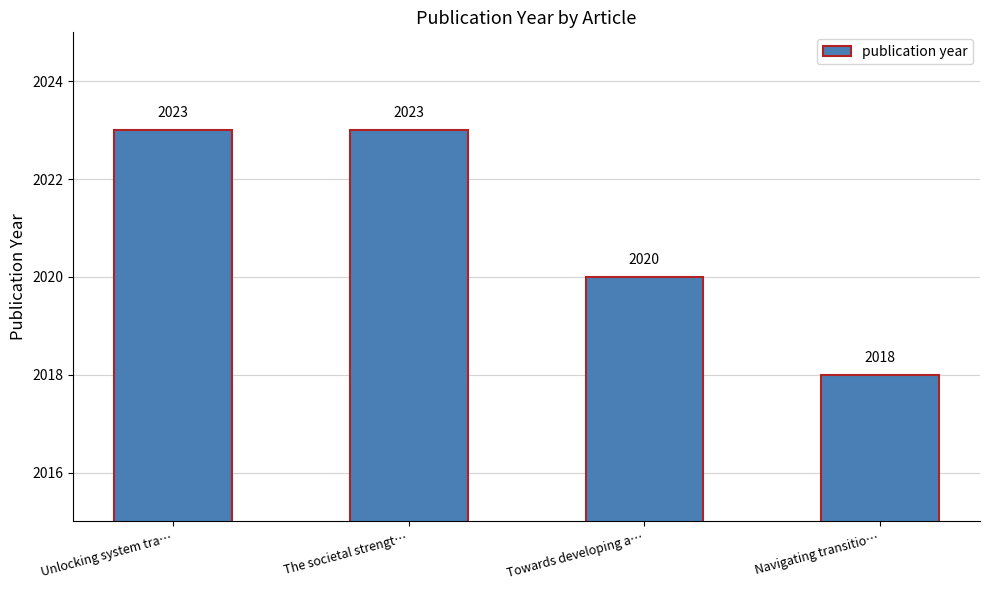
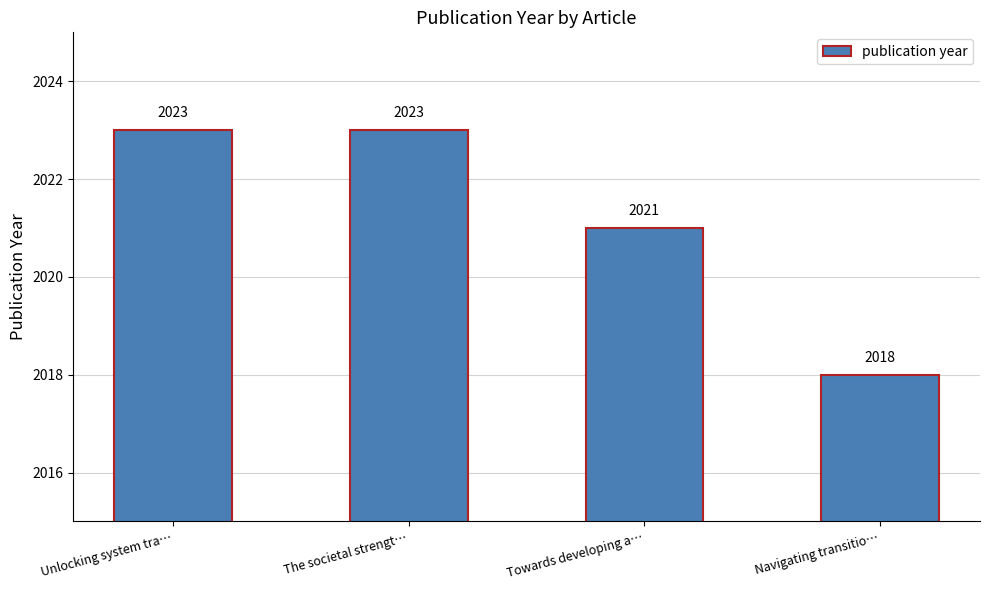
  {
    "Unlocking system tra…": 2023,
    "The societal strengt…": 2023,
-   "Towards developing a…": 2020,
+   "Towards developing a…": 2021,
    "Navigating transitio…": 2018
  }
